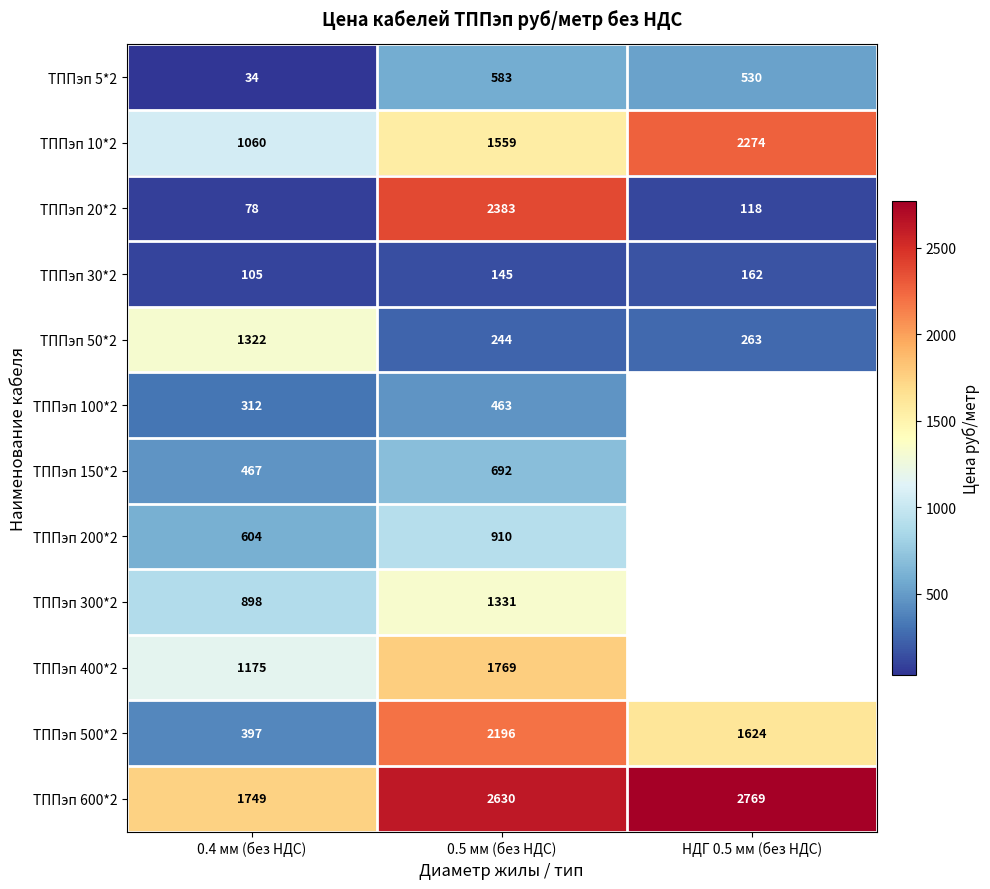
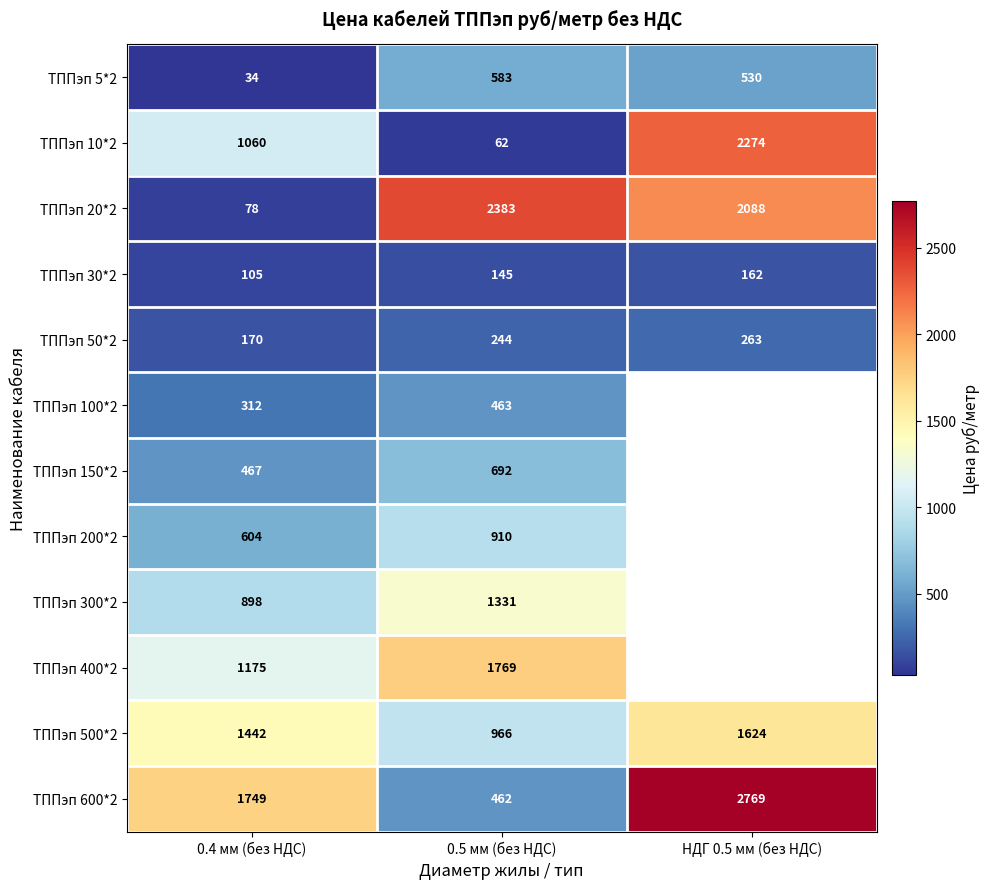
  {
    "ТППэп 5*2": {
      "0.4 мм (без НДС)": 34,
      "0.5 мм (без НДС)": 583,
      "НДГ 0.5 мм (без НДС)": 530
    },
    "ТППэп 10*2": {
      "0.4 мм (без НДС)": 1060,
-     "0.5 мм (без НДС)": 1559,
+     "0.5 мм (без НДС)": 62,
      "НДГ 0.5 мм (без НДС)": 2274
    },
    "ТППэп 20*2": {
      "0.4 мм (без НДС)": 78,
      "0.5 мм (без НДС)": 2383,
-     "НДГ 0.5 мм (без НДС)": 118
+     "НДГ 0.5 мм (без НДС)": 2088
    },
    "ТППэп 30*2": {
      "0.4 мм (без НДС)": 105,
      "0.5 мм (без НДС)": 145,
      "НДГ 0.5 мм (без НДС)": 162
    },
    "ТППэп 50*2": {
-     "0.4 мм (без НДС)": 1322,
+     "0.4 мм (без НДС)": 170,
      "0.5 мм (без НДС)": 244,
      "НДГ 0.5 мм (без НДС)": 263
    },
    "ТППэп 100*2": {
      "0.4 мм (без НДС)": 312,
      "0.5 мм (без НДС)": 463
    },
    "ТППэп 150*2": {
      "0.4 мм (без НДС)": 467,
      "0.5 мм (без НДС)": 692
    },
    "ТППэп 200*2": {
      "0.4 мм (без НДС)": 604,
      "0.5 мм (без НДС)": 910
    },
    "ТППэп 300*2": {
      "0.4 мм (без НДС)": 898,
      "0.5 мм (без НДС)": 1331
    },
    "ТППэп 400*2": {
      "0.4 мм (без НДС)": 1175,
      "0.5 мм (без НДС)": 1769
    },
    "ТППэп 500*2": {
-     "0.4 мм (без НДС)": 397,
-     "0.5 мм (без НДС)": 2196,
+     "0.4 мм (без НДС)": 1442,
+     "0.5 мм (без НДС)": 966,
      "НДГ 0.5 мм (без НДС)": 1624
    },
    "ТППэп 600*2": {
      "0.4 мм (без НДС)": 1749,
-     "0.5 мм (без НДС)": 2630,
+     "0.5 мм (без НДС)": 462,
      "НДГ 0.5 мм (без НДС)": 2769
    }
  }
